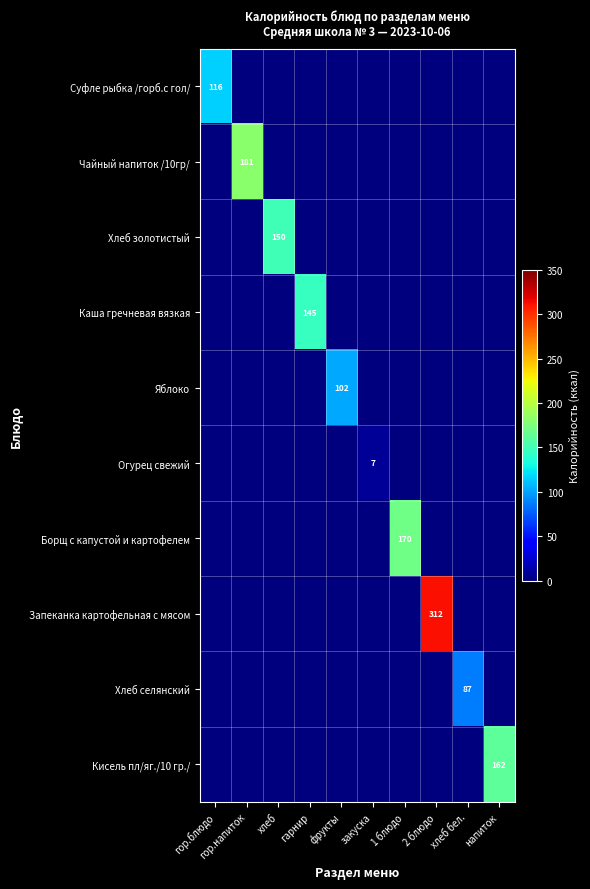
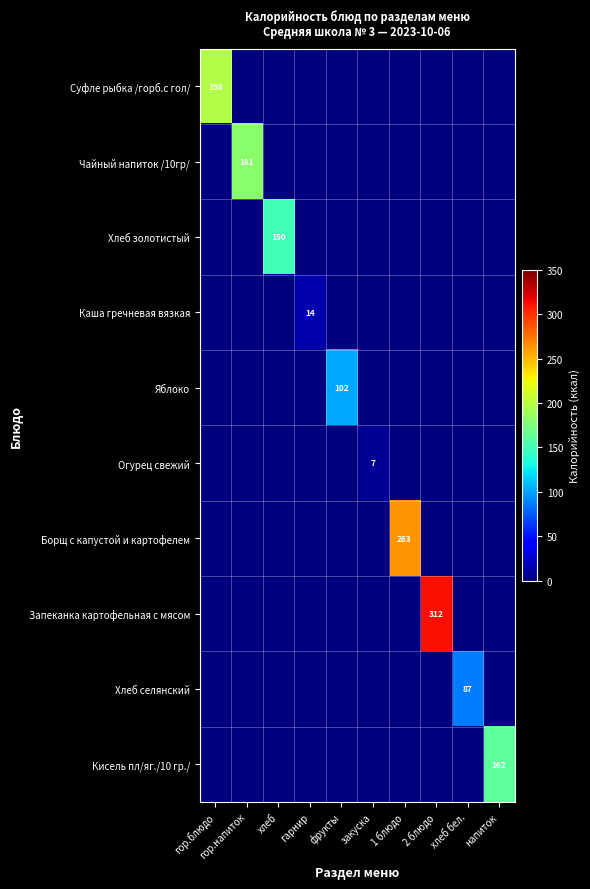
  {
    "Суфле рыбка /горб.с гол/": {
-     "гор.блюдо": 116
+     "гор.блюдо": 198
    },
    "Чайный напиток /10гр/": {
      "гор.напиток": 181
    },
    "Хлеб золотистый": {
      "хлеб": 150
    },
    "Каша гречневая вязкая": {
-     "гарнир": 145
+     "гарнир": 14
    },
    "Яблоко": {
      "фрукты": 102
    },
    "Огурец свежий": {
      "закуска": 7
    },
    "Борщ с капустой и картофелем": {
-     "1 блюдо": 170
+     "1 блюдо": 263
    },
    "Запеканка картофельная с мясом": {
      "2 блюдо": 312
    },
    "Хлеб селянский": {
      "хлеб бел.": 87
    },
    "Кисель пл/яг./10 гр./": {
      "напиток": 162
    }
  }
